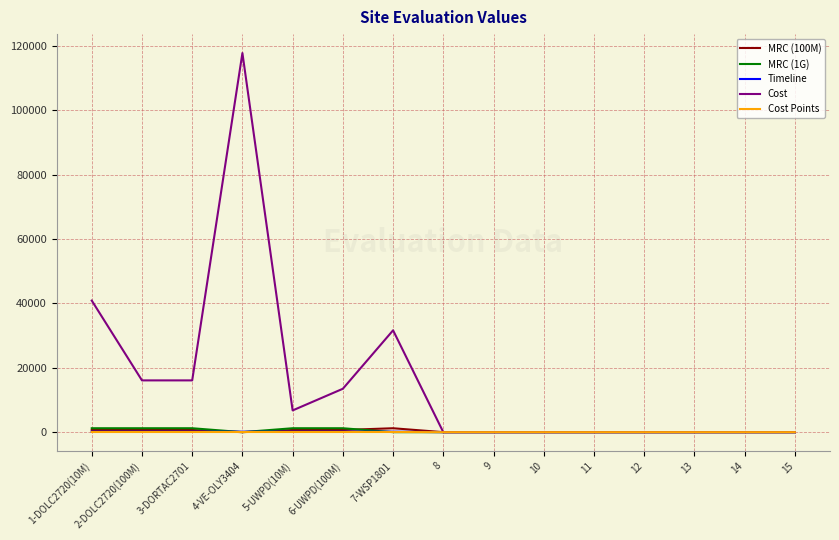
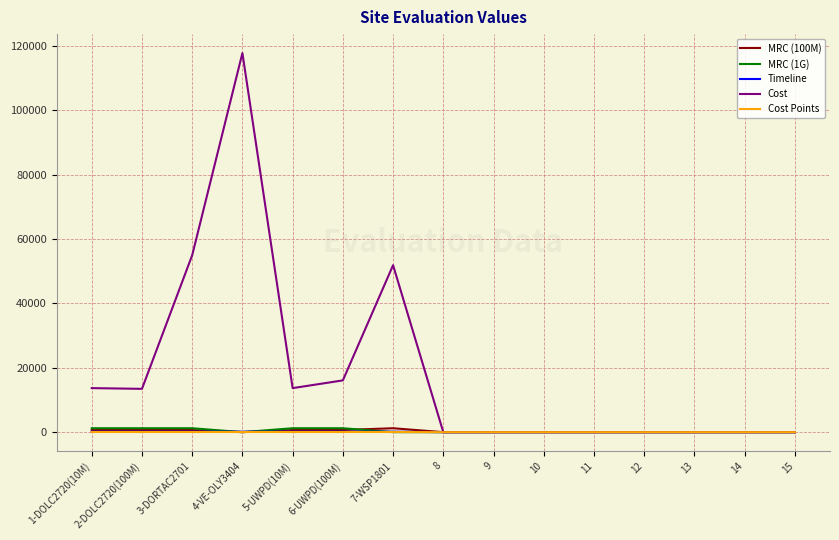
  {
    "MRC (100M)": {
      "7-WSP1801": 1000
    },
    "Cost": {
-     "1-DOLC2720(10M)": 41000,
-     "2-DOLC2720(100M)": 16000,
-     "3-DORTAC2701": 16000,
+     "1-DOLC2720(10M)": 14000,
+     "2-DOLC2720(100M)": 13000,
+     "3-DORTAC2701": 55000,
      "4-VE-OLY3404": 118000,
-     "5-UWPD(10M)": 7000,
-     "6-UWPD(100M)": 13000,
-     "7-WSP1801": 32000
+     "5-UWPD(10M)": 14000,
+     "6-UWPD(100M)": 16000,
+     "7-WSP1801": 52000
    }
  }
